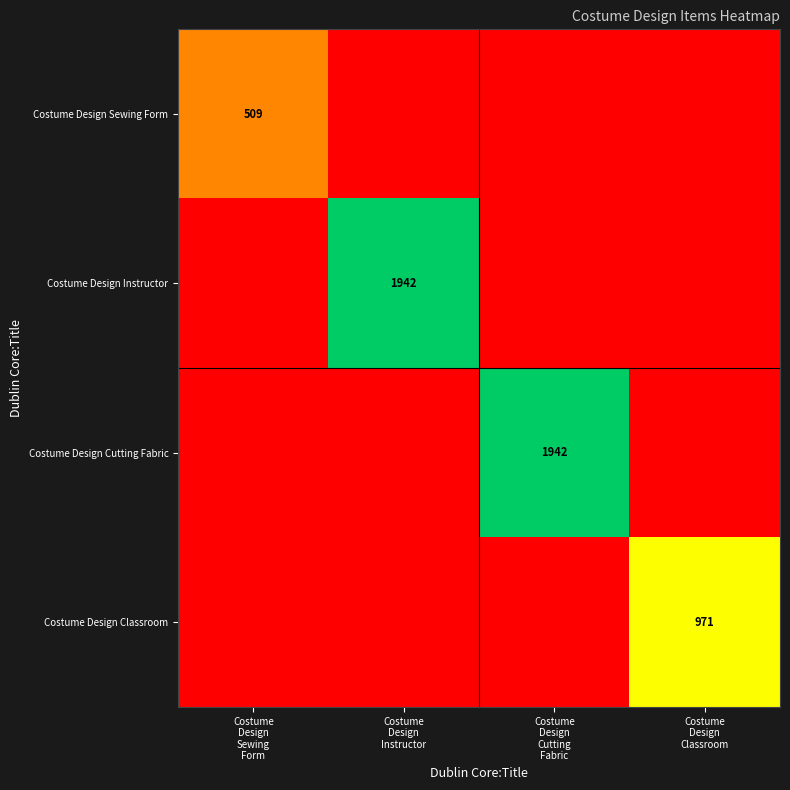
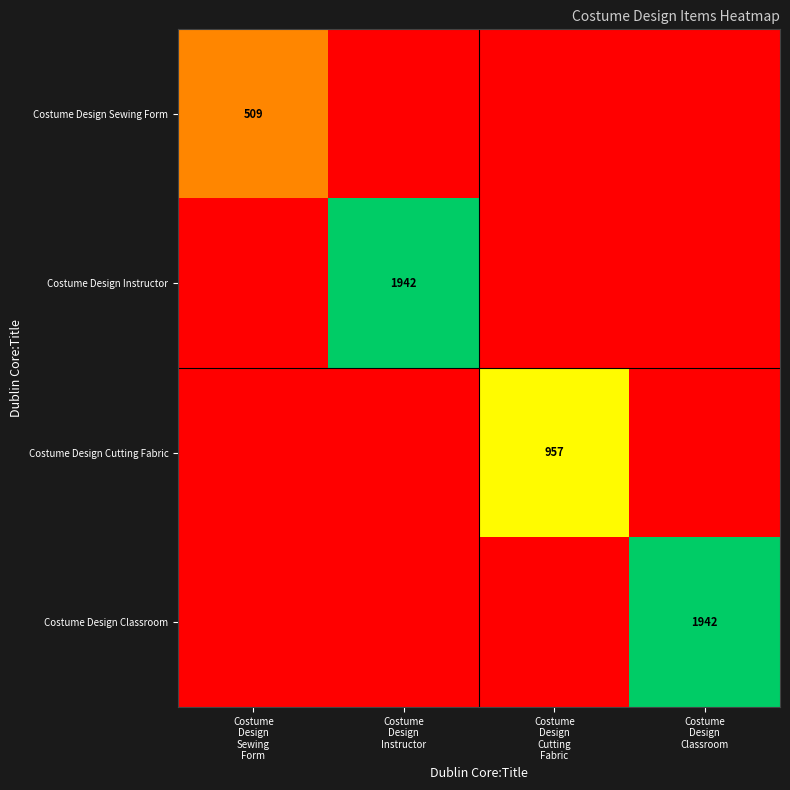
  {
    "Costume Design Sewing Form": {
      "Costume Design Sewing Form": 509
    },
    "Costume Design Instructor": {
      "Costume Design Instructor": 1942
    },
    "Costume Design Cutting Fabric": {
-     "Costume Design Cutting Fabric": 1942
+     "Costume Design Cutting Fabric": 957
    },
    "Costume Design Classroom": {
-     "Costume Design Classroom": 971
+     "Costume Design Classroom": 1942
    }
  }
